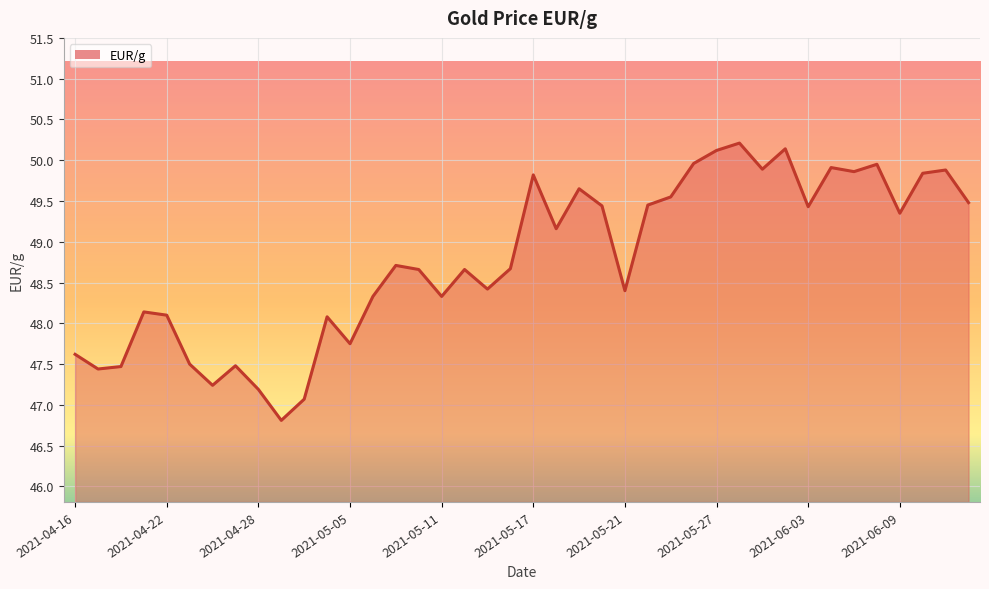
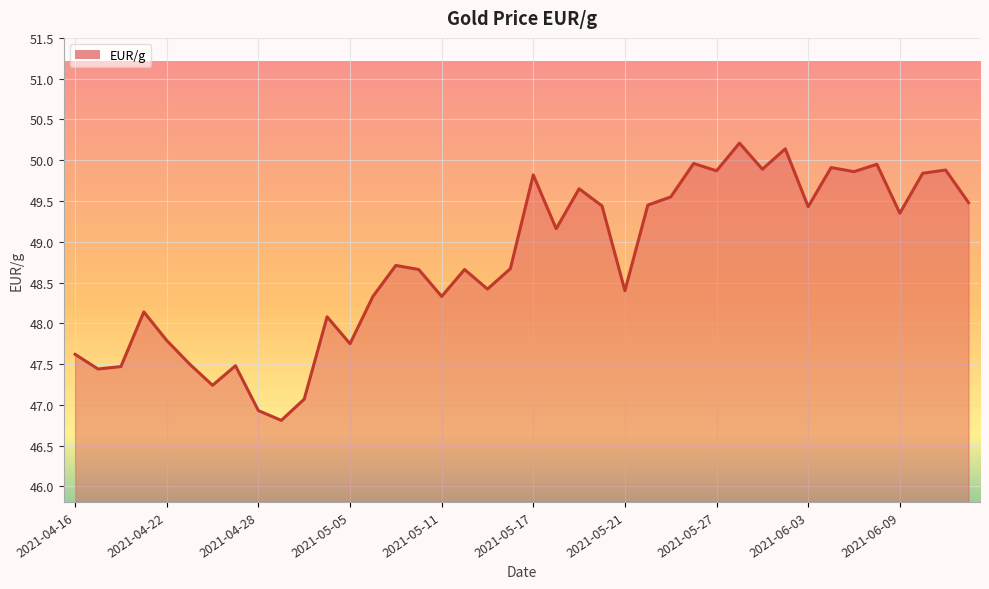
  {
    "2021-04-16": 47.6,
-   "2021-04-22": 48.1,
-   "2021-04-28": 47.2,
+   "2021-04-22": 47.8,
+   "2021-04-28": 46.9,
    "2021-05-05": 47.8,
    "2021-05-11": 48.3,
    "2021-05-17": 49.8,
    "2021-05-21": 48.4,
-   "2021-05-27": 50.1,
+   "2021-05-27": 49.9,
    "2021-06-03": 49.4,
    "2021-06-09": 49.4
  }
